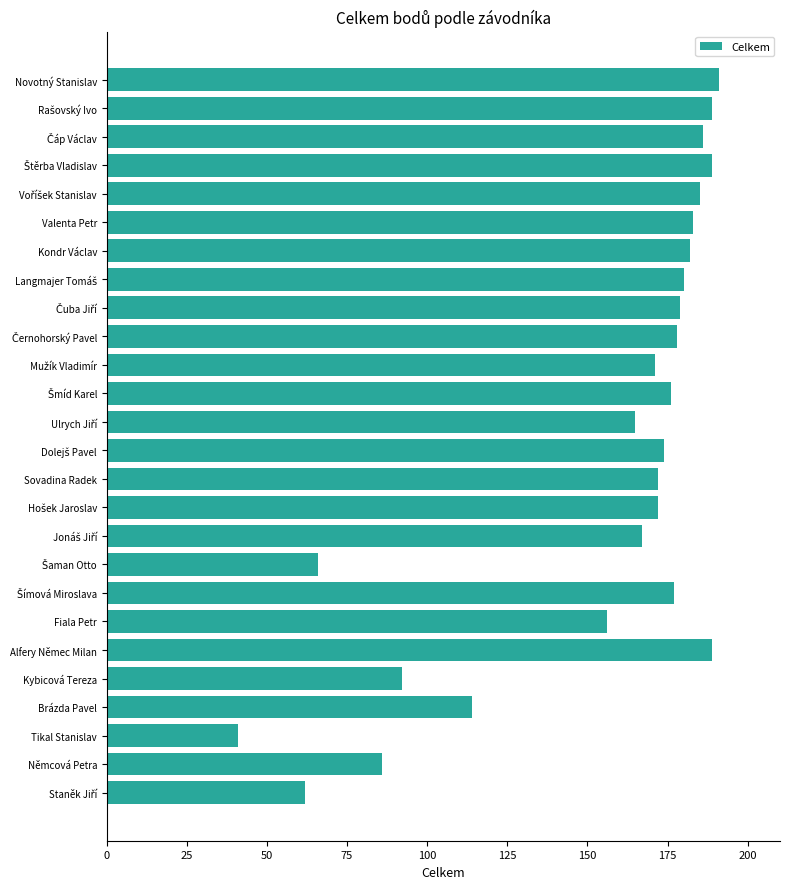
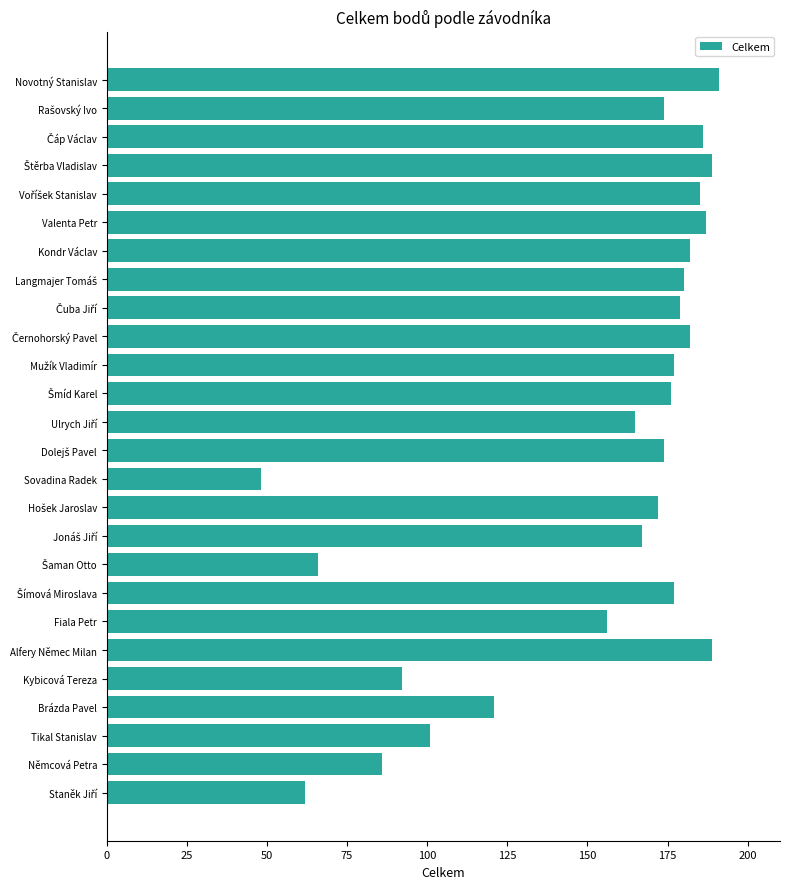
  {
    "Novotný Stanislav": 191,
-   "Rašovský Ivo": 189,
+   "Rašovský Ivo": 174,
    "Čáp Václav": 186,
    "Štěrba Vladislav": 189,
    "Voříšek Stanislav": 185,
-   "Valenta Petr": 183,
+   "Valenta Petr": 187,
    "Kondr Václav": 182,
    "Langmajer Tomáš": 180,
    "Čuba Jiří": 179,
-   "Černohorský Pavel": 178,
-   "Mužík Vladimír": 171,
+   "Černohorský Pavel": 182,
+   "Mužík Vladimír": 177,
    "Šmíd Karel": 176,
    "Ulrych Jiří": 165,
    "Dolejš Pavel": 174,
-   "Sovadina Radek": 172,
+   "Sovadina Radek": 48,
    "Hošek Jaroslav": 172,
    "Jonáš Jiří": 167,
    "Šaman Otto": 66,
    "Šímová Miroslava": 177,
    "Fiala Petr": 156,
    "Alfery Němec Milan": 189,
    "Kybicová Tereza": 92,
-   "Brázda Pavel": 114,
-   "Tikal Stanislav": 41,
+   "Brázda Pavel": 121,
+   "Tikal Stanislav": 101,
    "Němcová Petra": 86,
    "Staněk Jiří": 62
  }
